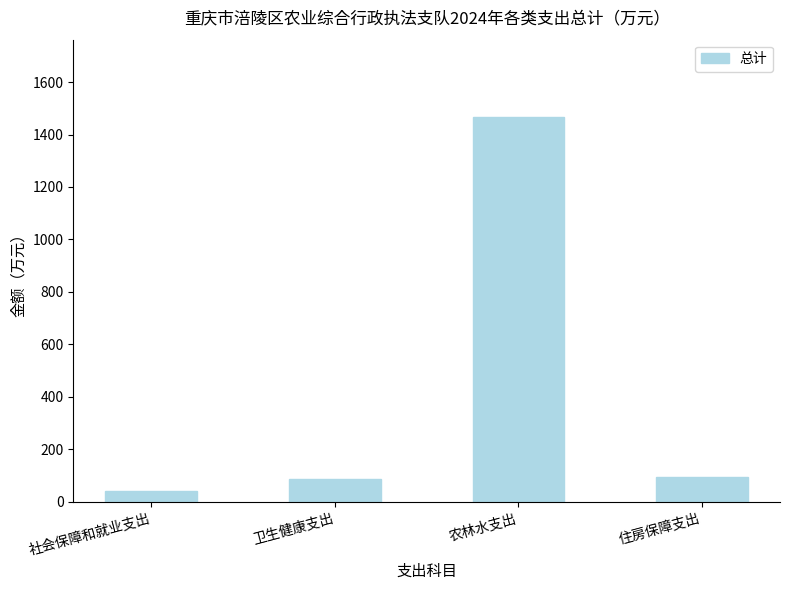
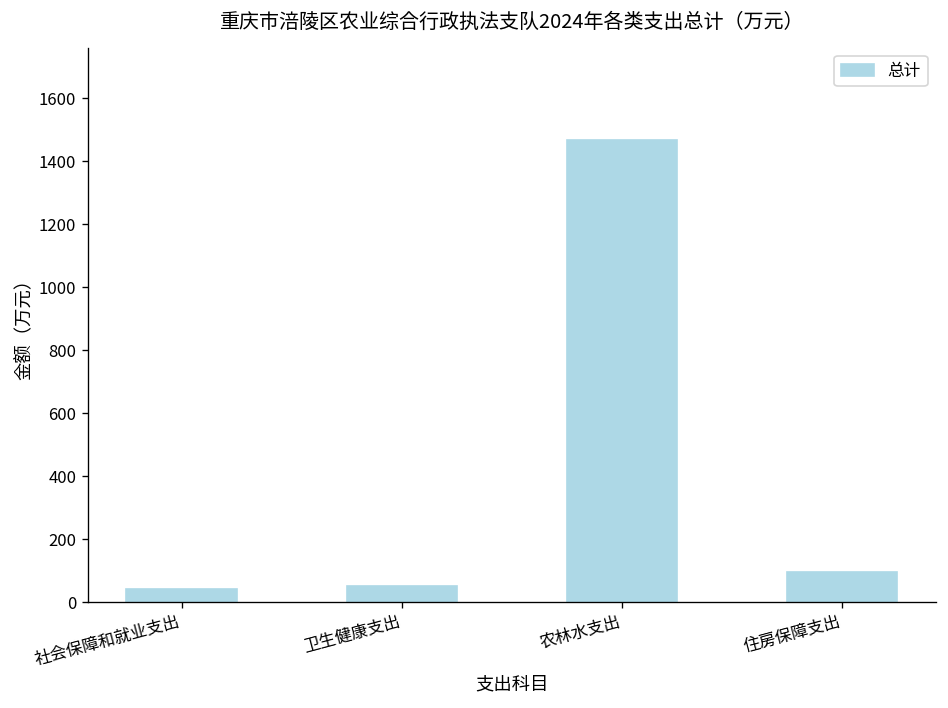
  {
    "社会保障和就业支出": 40,
-   "卫生健康支出": 90,
+   "卫生健康支出": 50,
    "农林水支出": 1470,
    "住房保障支出": 90
  }
